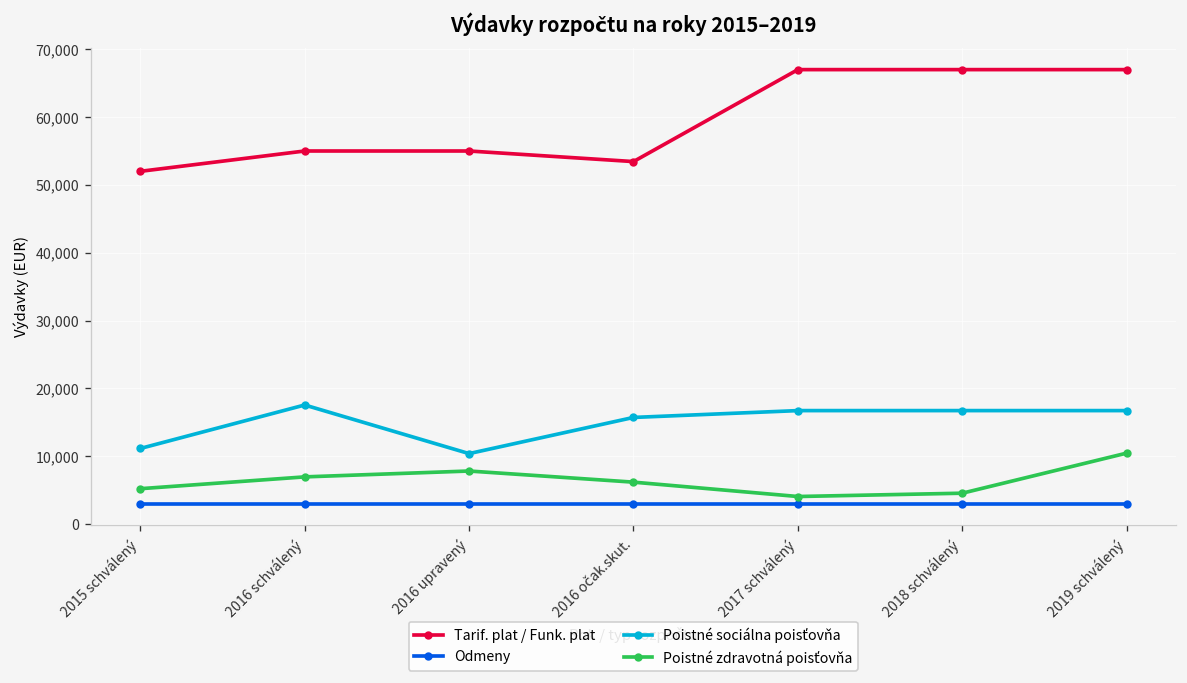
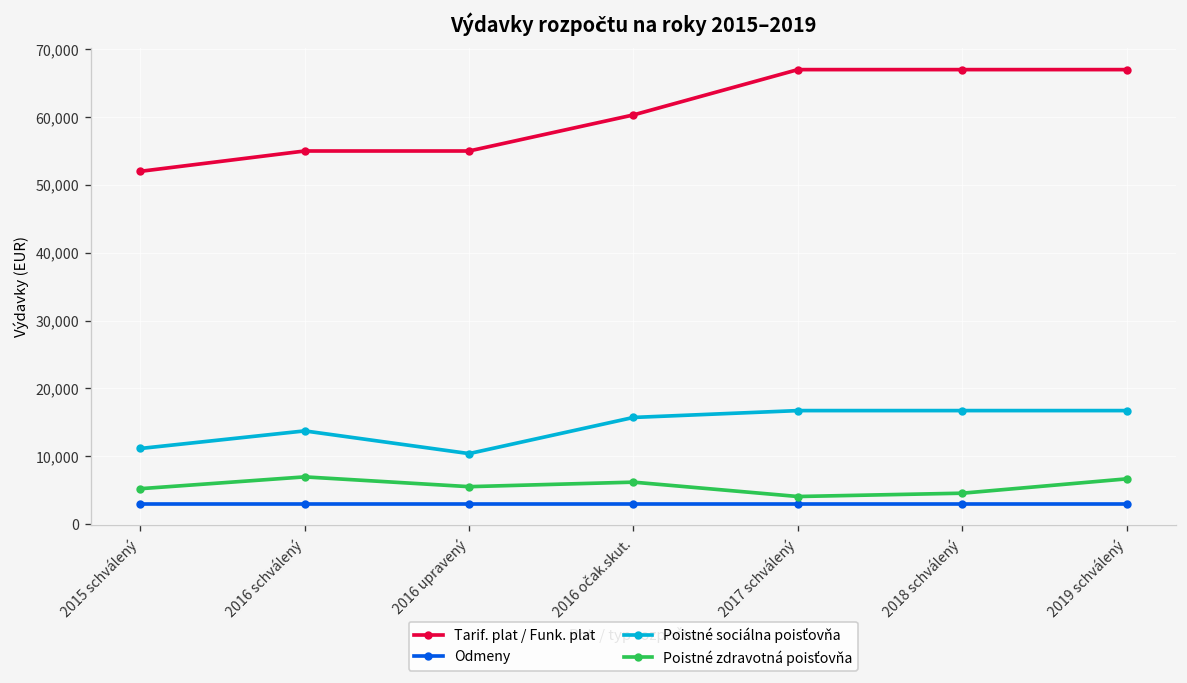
  {
    "Tarif. plat / Funk. plat": {
      "2015 schválený": "52,000",
      "2016 schválený": "55,000",
      "2016 upravený": "55,000",
-     "2016 očak.skut.": "53,000",
+     "2016 očak.skut.": "60,000",
      "2017 schválený": "67,000",
      "2018 schválený": "67,000",
      "2019 schválený": "67,000"
    },
    "Odmeny": {
      "2015 schválený": "3,000",
      "2016 schválený": "3,000",
      "2016 upravený": "3,000",
      "2016 očak.skut.": "3,000",
      "2017 schválený": "3,000",
      "2018 schválený": "3,000",
      "2019 schválený": "3,000"
    },
    "Poistné sociálna poisťovňa": {
      "2015 schválený": "11,000",
-     "2016 schválený": "18,000",
+     "2016 schválený": "14,000",
      "2016 upravený": "10,000",
      "2016 očak.skut.": "16,000",
      "2017 schválený": "17,000",
      "2018 schválený": "17,000",
      "2019 schválený": "17,000"
    },
    "Poistné zdravotná poisťovňa": {
      "2015 schválený": "5,000",
      "2016 schválený": "7,000",
-     "2016 upravený": "8,000",
+     "2016 upravený": "6,000",
      "2016 očak.skut.": "6,000",
      "2017 schválený": "4,000",
      "2018 schválený": "5,000",
-     "2019 schválený": "10,000"
+     "2019 schválený": "7,000"
    }
  }
